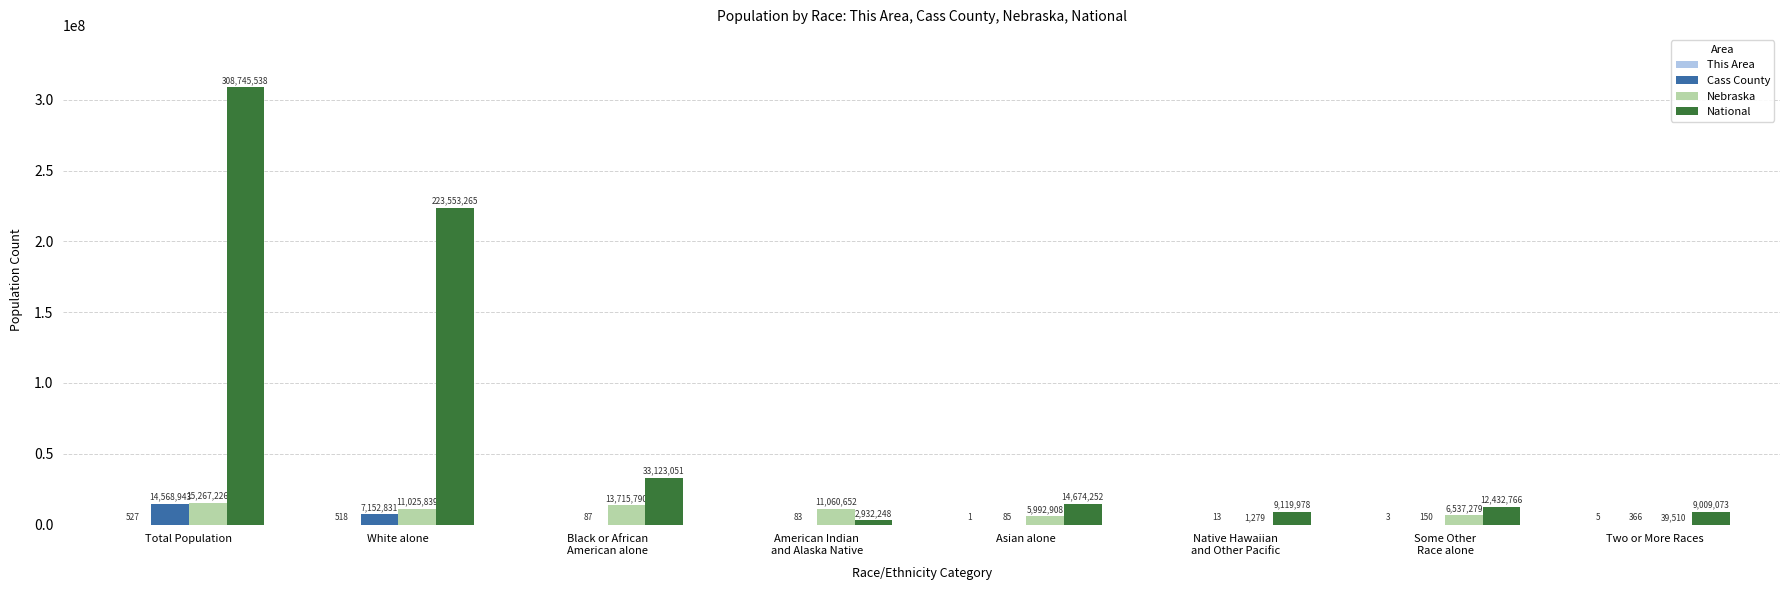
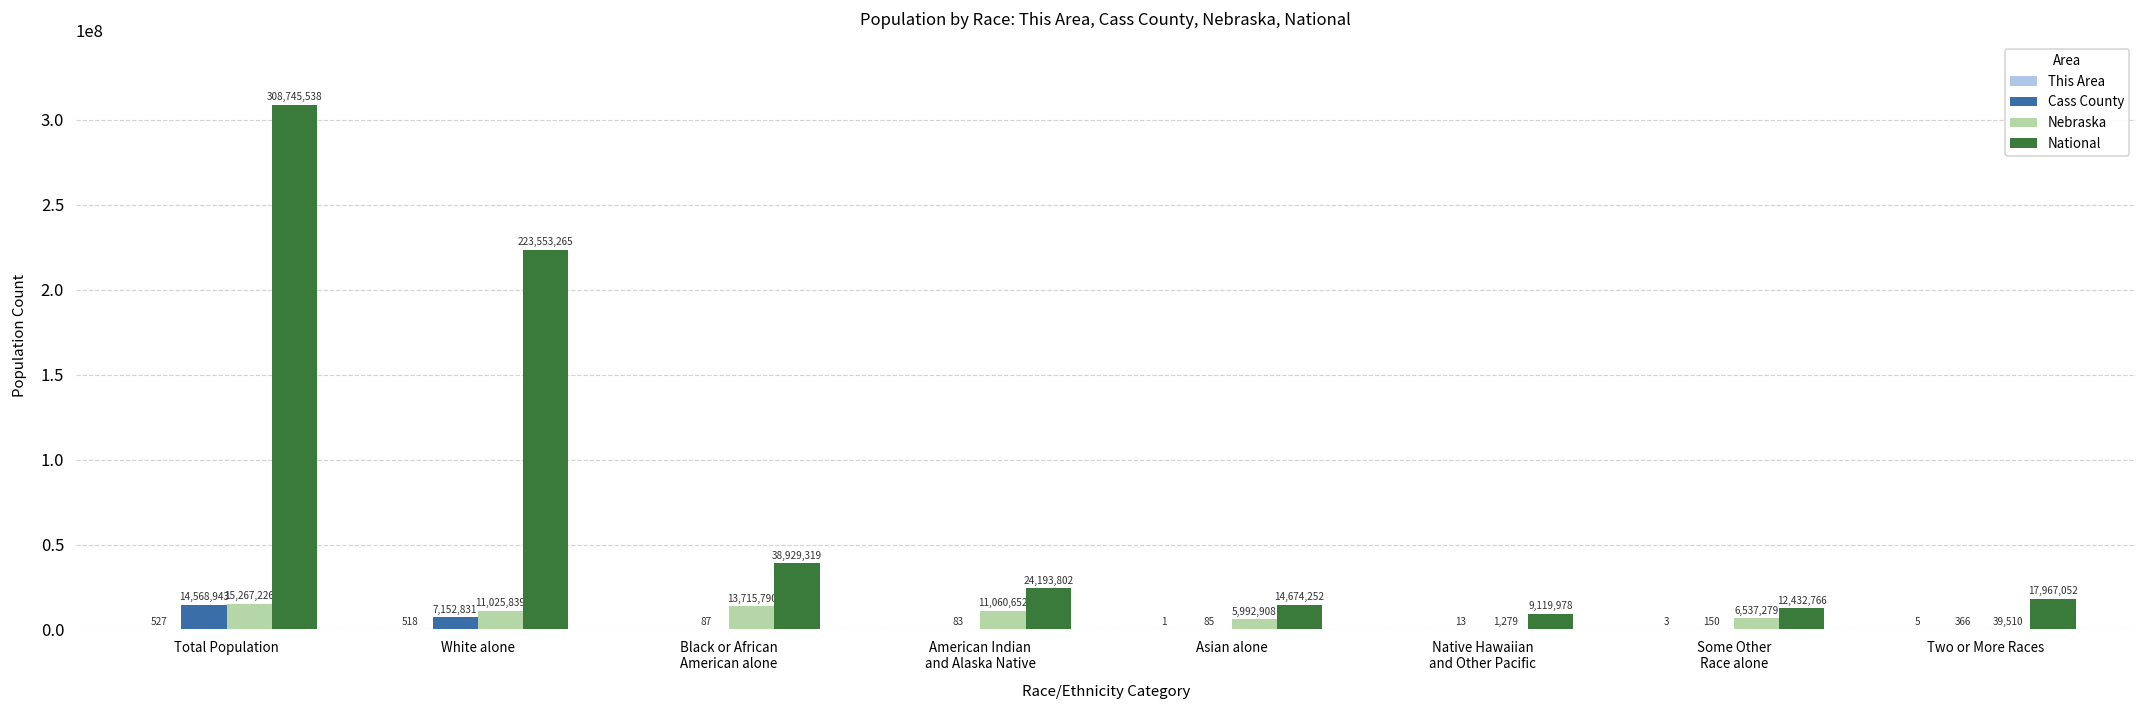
  {
    "This Area": {
      "Total Population": "527",
      "White alone": "518",
      "Asian alone": "1",
      "Some Other Race alone": "3",
      "Two or More Races": "5"
    },
    "Cass County": {
      "Total Population": "14,568,943",
      "White alone": "7,152,831",
      "Black or African American alone": "87",
      "American Indian and Alaska Native": "83",
      "Asian alone": "85",
      "Native Hawaiian and Other Pacific": "13",
      "Some Other Race alone": "150",
      "Two or More Races": "366"
    },
    "Nebraska": {
      "Total Population": "15,267,226",
      "White alone": "11,025,839",
      "Black or African American alone": "13,715,790",
      "American Indian and Alaska Native": "11,060,652",
      "Asian alone": "5,992,908",
      "Native Hawaiian and Other Pacific": "1,279",
      "Some Other Race alone": "6,537,279",
      "Two or More Races": "39,510"
    },
    "National": {
      "Total Population": "308,745,538",
      "White alone": "223,553,265",
-     "Black or African American alone": "33,123,051",
-     "American Indian and Alaska Native": "2,932,248",
+     "Black or African American alone": "38,929,319",
+     "American Indian and Alaska Native": "24,193,802",
      "Asian alone": "14,674,252",
      "Native Hawaiian and Other Pacific": "9,119,978",
      "Some Other Race alone": "12,432,766",
-     "Two or More Races": "9,009,073"
+     "Two or More Races": "17,967,052"
    }
  }
